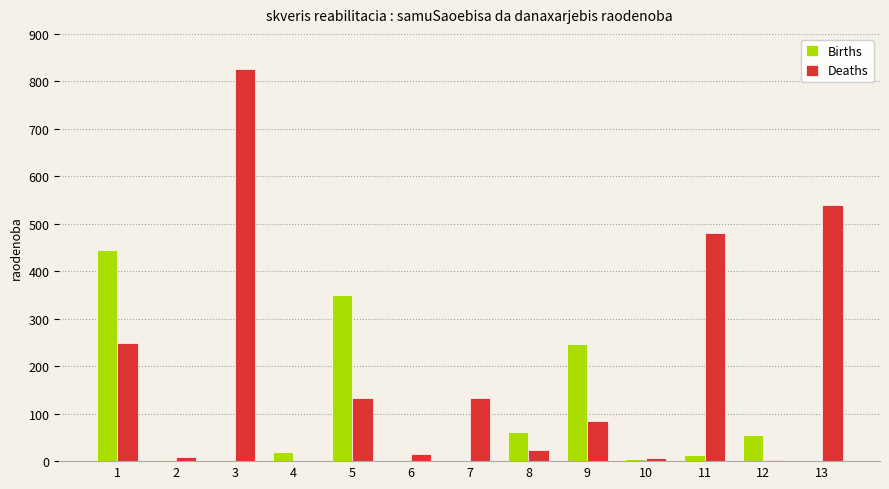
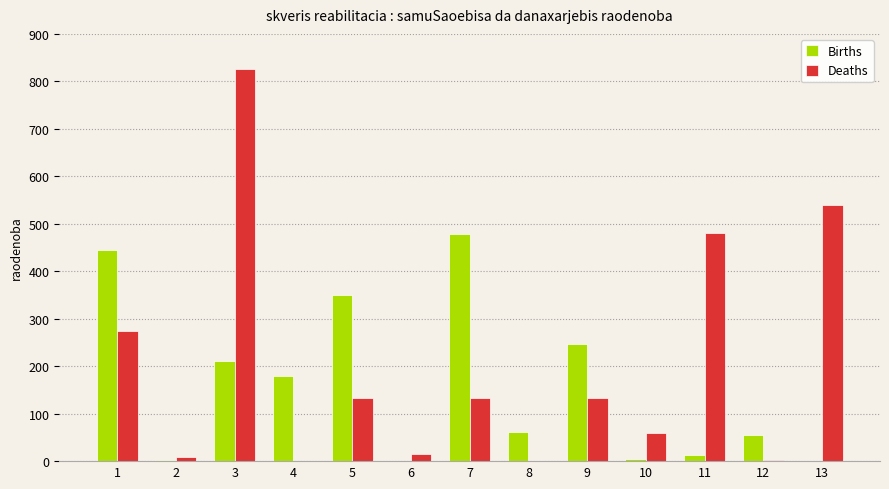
  {
    "Births": {
      "1": 440,
-     "3": 0,
-     "4": 20,
+     "3": 210,
+     "4": 180,
      "5": 350,
-     "7": 0,
+     "7": 480,
      "8": 60,
      "9": 250,
      "10": 10,
      "11": 10,
      "12": 50
    },
    "Deaths": {
-     "1": 250,
+     "1": 280,
      "2": 10,
      "3": 830,
      "5": 130,
      "6": 10,
      "7": 130,
-     "8": 20,
-     "9": 90,
-     "10": 10,
+     "8": 0,
+     "9": 130,
+     "10": 60,
      "11": 480,
      "13": 540
    }
  }
